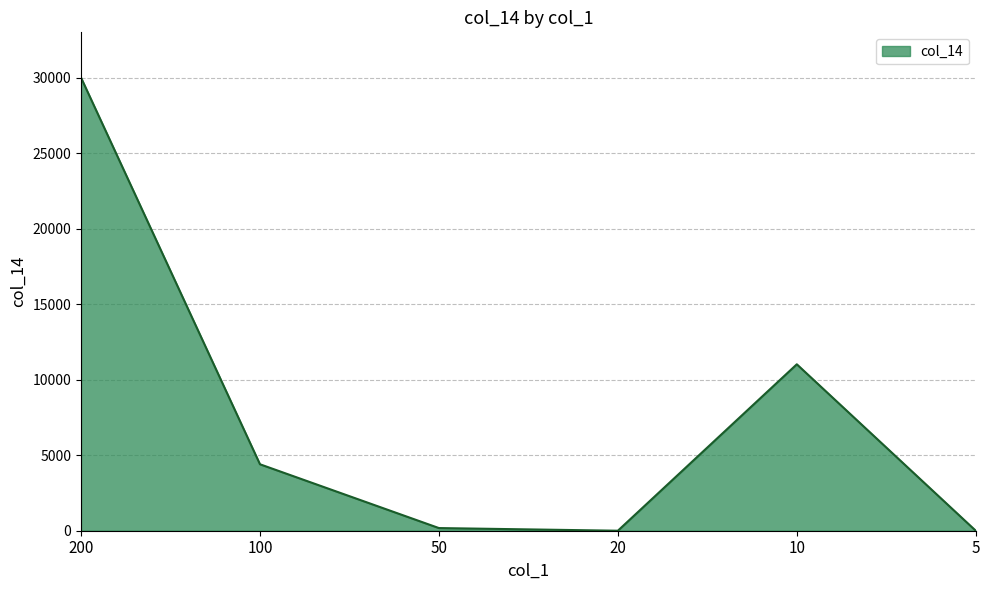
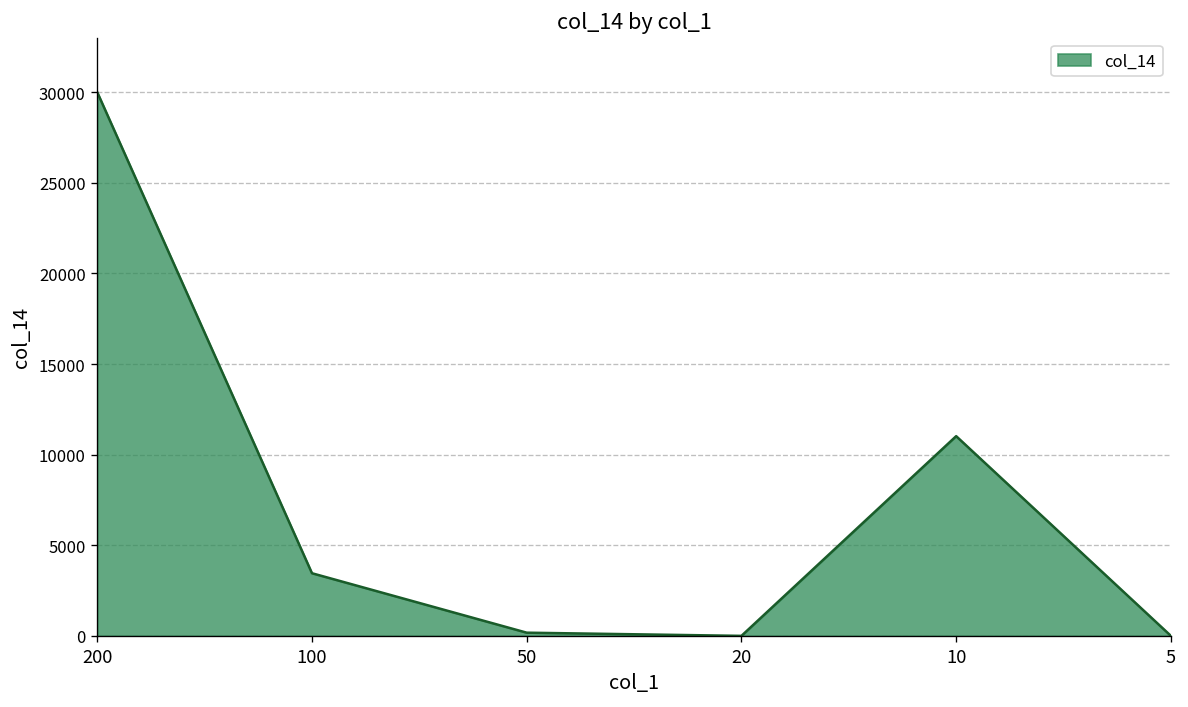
  {
    "200": 30000,
-   "100": 4400,
+   "100": 3500,
    "50": 200,
    "20": 0,
    "10": 11000,
    "5": 0
  }
